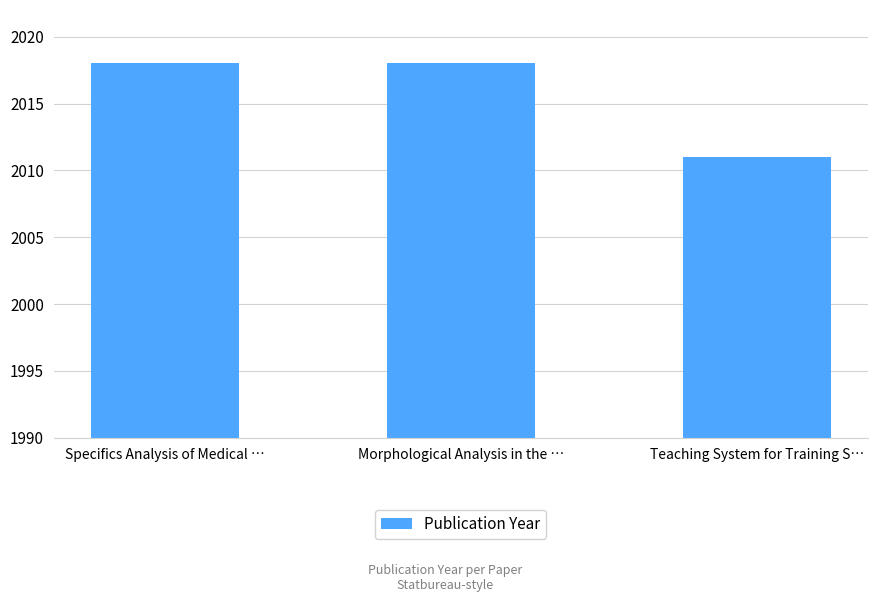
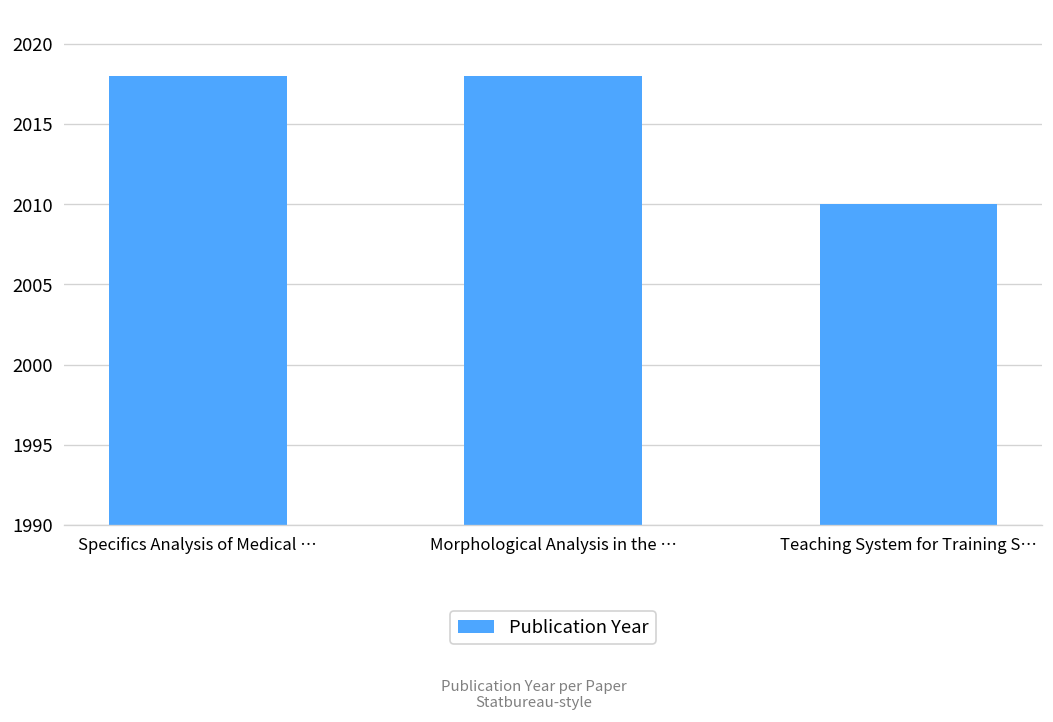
  {
    "Specifics Analysis of Medical …": 2018,
    "Morphological Analysis in the …": 2018,
-   "Teaching System for Training S…": 2011
+   "Teaching System for Training S…": 2010
  }
